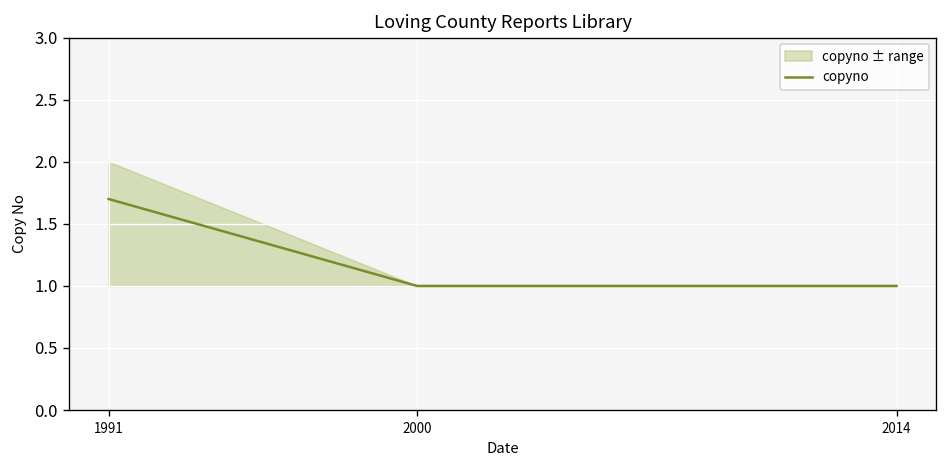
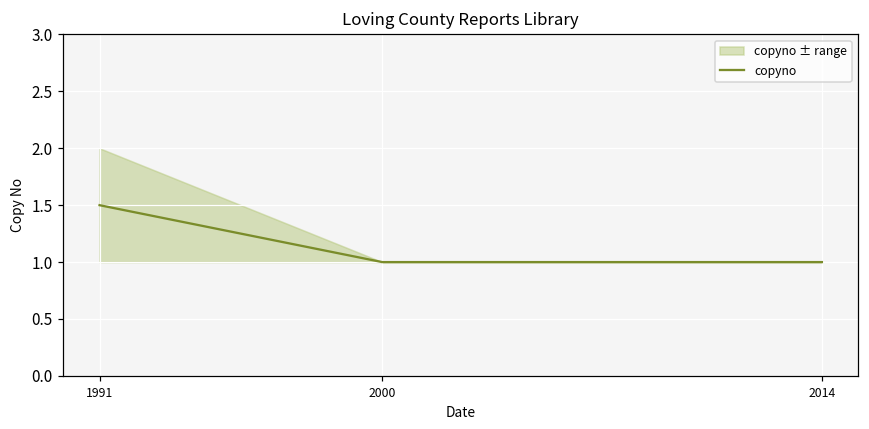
  {
    "copyno": {
-     "1991": 1.7
+     "1991": 1.5
    },
    "copyno ± range": {
      "1991": 2.0
    }
  }
